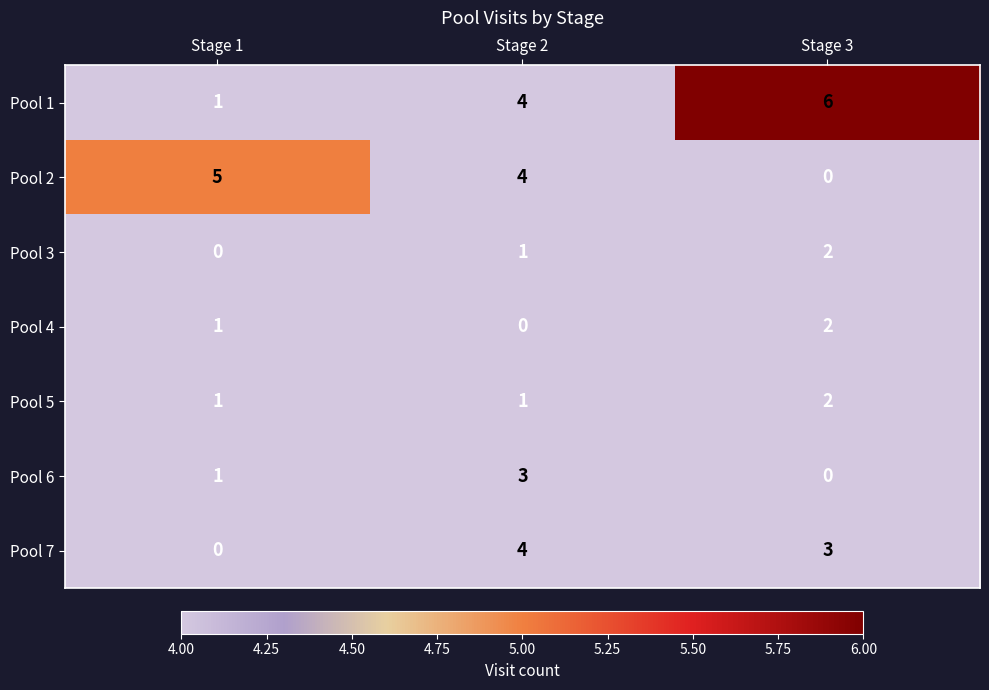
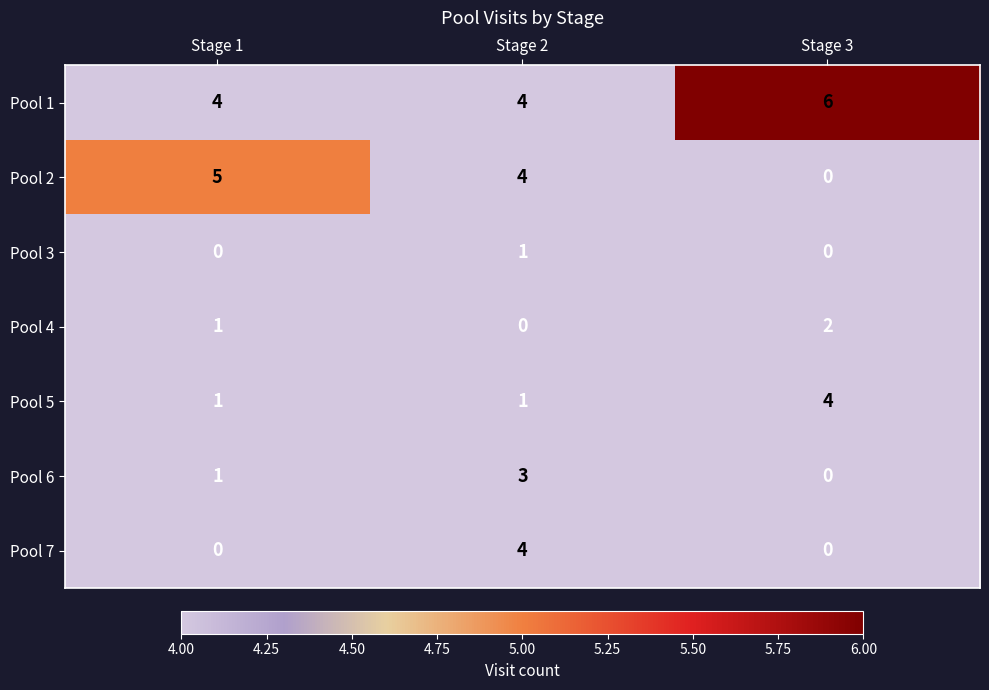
  {
    "Pool 1": {
-     "Stage 1": 1,
+     "Stage 1": 4,
      "Stage 2": 4,
      "Stage 3": 6
    },
    "Pool 2": {
      "Stage 1": 5,
      "Stage 2": 4,
      "Stage 3": 0
    },
    "Pool 3": {
      "Stage 1": 0,
      "Stage 2": 1,
-     "Stage 3": 2
+     "Stage 3": 0
    },
    "Pool 4": {
      "Stage 1": 1,
      "Stage 2": 0,
      "Stage 3": 2
    },
    "Pool 5": {
      "Stage 1": 1,
      "Stage 2": 1,
-     "Stage 3": 2
+     "Stage 3": 4
    },
    "Pool 6": {
      "Stage 1": 1,
      "Stage 2": 3,
      "Stage 3": 0
    },
    "Pool 7": {
      "Stage 1": 0,
      "Stage 2": 4,
-     "Stage 3": 3
+     "Stage 3": 0
    }
  }
